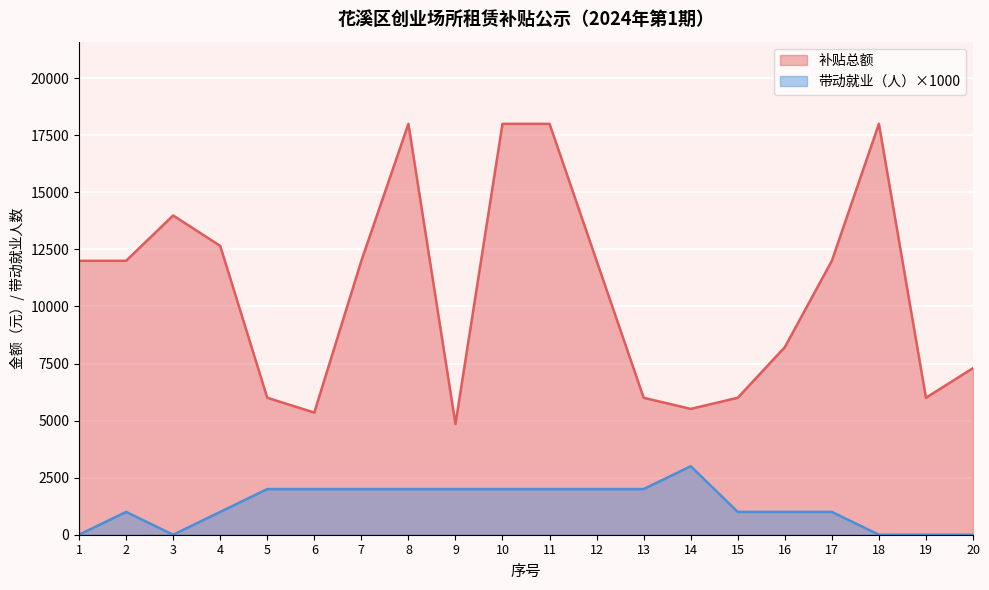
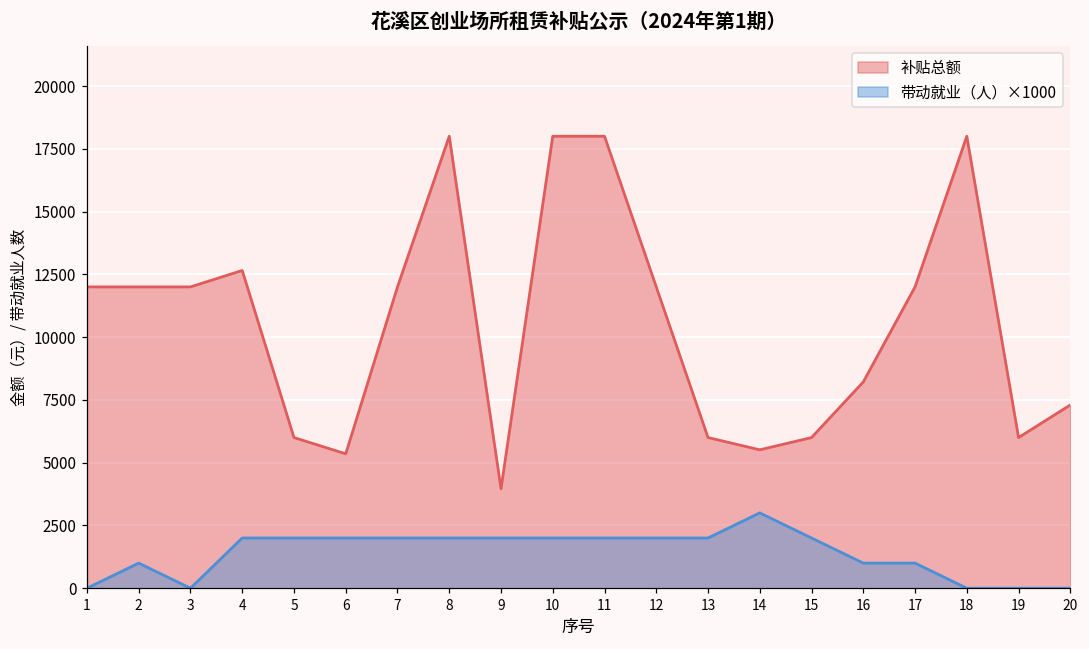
  {
    "补贴总额": {
      "1": 12000,
      "2": 12000,
-     "3": 14000,
+     "3": 12000,
      "4": 12700,
      "5": 6000,
      "6": 5400,
      "7": 12000,
      "8": 18000,
-     "9": 4900,
+     "9": 4000,
      "10": 18000,
      "11": 18000,
      "12": 12000,
      "13": 6000,
      "14": 5500,
      "15": 6000,
      "16": 8200,
      "17": 12000,
      "18": 18000,
      "19": 6000,
      "20": 7300
    },
    "带动就业（人）×1000": {
      "1": 0,
      "2": 1000,
      "3": 0,
-     "4": 1000,
+     "4": 2000,
      "5": 2000,
      "6": 2000,
      "7": 2000,
      "8": 2000,
      "9": 2000,
      "10": 2000,
      "11": 2000,
      "12": 2000,
      "13": 2000,
      "14": 3000,
-     "15": 1000,
+     "15": 2000,
      "16": 1000,
      "17": 1000,
      "18": 0,
      "19": 0,
      "20": 0
    }
  }
